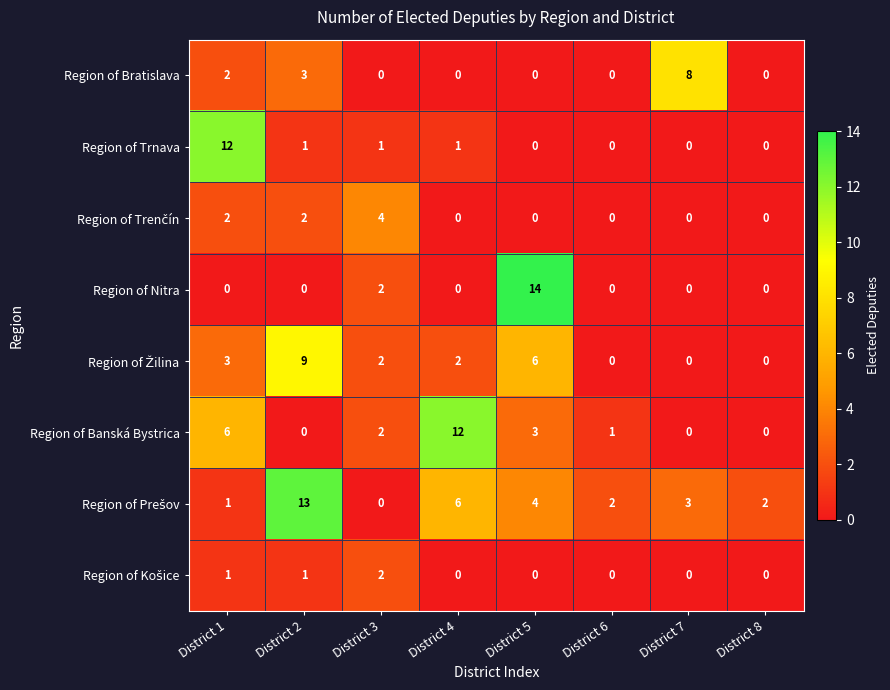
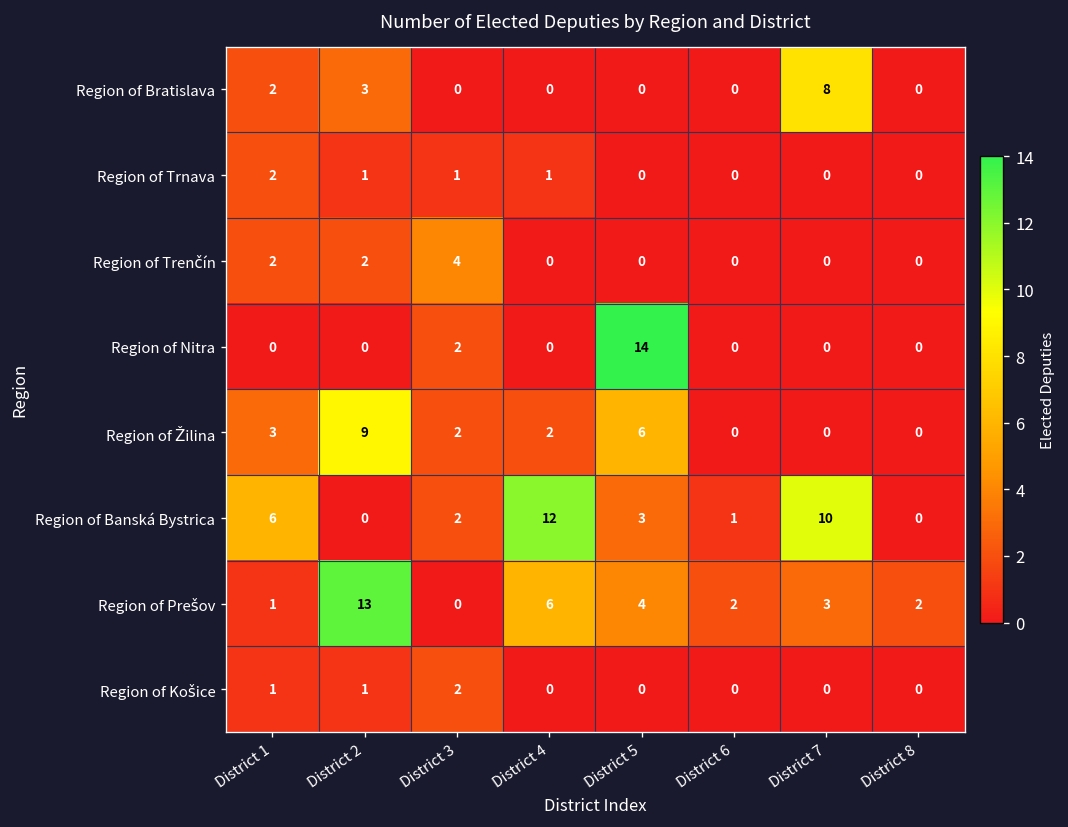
  {
    "Region of Bratislava": {
      "District 1": 2,
      "District 2": 3,
      "District 3": 0,
      "District 4": 0,
      "District 5": 0,
      "District 6": 0,
      "District 7": 8,
      "District 8": 0
    },
    "Region of Trnava": {
-     "District 1": 12,
+     "District 1": 2,
      "District 2": 1,
      "District 3": 1,
      "District 4": 1,
      "District 5": 0,
      "District 6": 0,
      "District 7": 0,
      "District 8": 0
    },
    "Region of Trenčín": {
      "District 1": 2,
      "District 2": 2,
      "District 3": 4,
      "District 4": 0,
      "District 5": 0,
      "District 6": 0,
      "District 7": 0,
      "District 8": 0
    },
    "Region of Nitra": {
      "District 1": 0,
      "District 2": 0,
      "District 3": 2,
      "District 4": 0,
      "District 5": 14,
      "District 6": 0,
      "District 7": 0,
      "District 8": 0
    },
    "Region of Žilina": {
      "District 1": 3,
      "District 2": 9,
      "District 3": 2,
      "District 4": 2,
      "District 5": 6,
      "District 6": 0,
      "District 7": 0,
      "District 8": 0
    },
    "Region of Banská Bystrica": {
      "District 1": 6,
      "District 2": 0,
      "District 3": 2,
      "District 4": 12,
      "District 5": 3,
      "District 6": 1,
-     "District 7": 0,
+     "District 7": 10,
      "District 8": 0
    },
    "Region of Prešov": {
      "District 1": 1,
      "District 2": 13,
      "District 3": 0,
      "District 4": 6,
      "District 5": 4,
      "District 6": 2,
      "District 7": 3,
      "District 8": 2
    },
    "Region of Košice": {
      "District 1": 1,
      "District 2": 1,
      "District 3": 2,
      "District 4": 0,
      "District 5": 0,
      "District 6": 0,
      "District 7": 0,
      "District 8": 0
    }
  }
